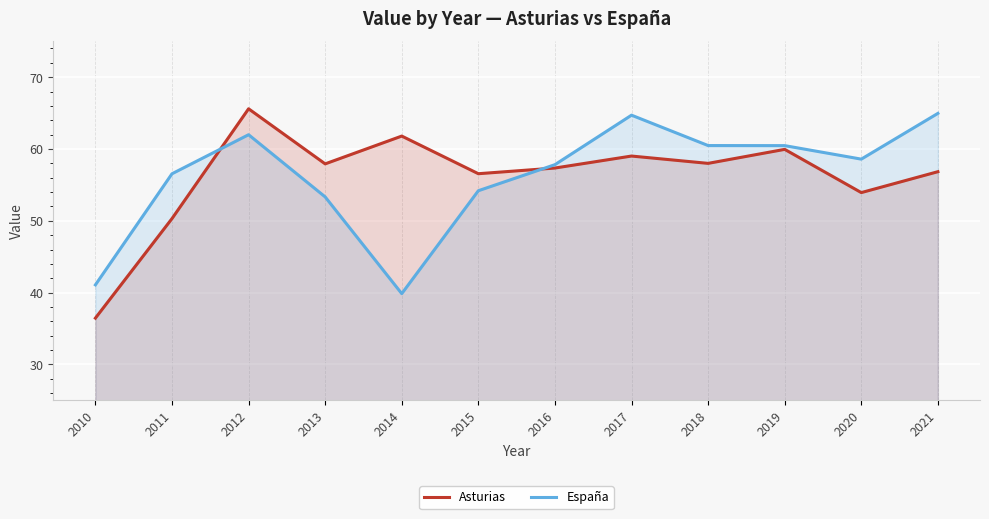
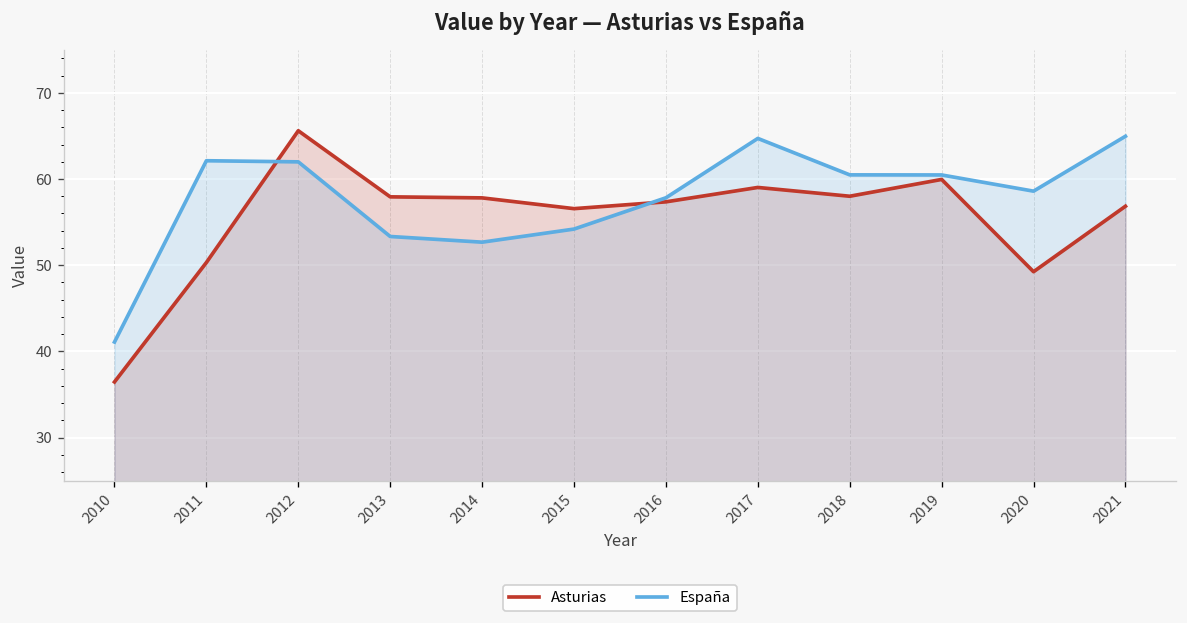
  {
    "Asturias": {
      "2010": 36,
      "2011": 50,
      "2012": 66,
      "2013": 58,
-     "2014": 62,
+     "2014": 58,
      "2015": 57,
      "2016": 57,
      "2017": 59,
      "2018": 58,
      "2019": 60,
-     "2020": 54,
+     "2020": 49,
      "2021": 57
    },
    "España": {
      "2010": 41,
-     "2011": 57,
+     "2011": 62,
      "2012": 62,
      "2013": 53,
-     "2014": 40,
+     "2014": 53,
      "2015": 54,
      "2016": 58,
      "2017": 65,
      "2018": 60,
      "2019": 60,
      "2020": 59,
      "2021": 65
    }
  }
